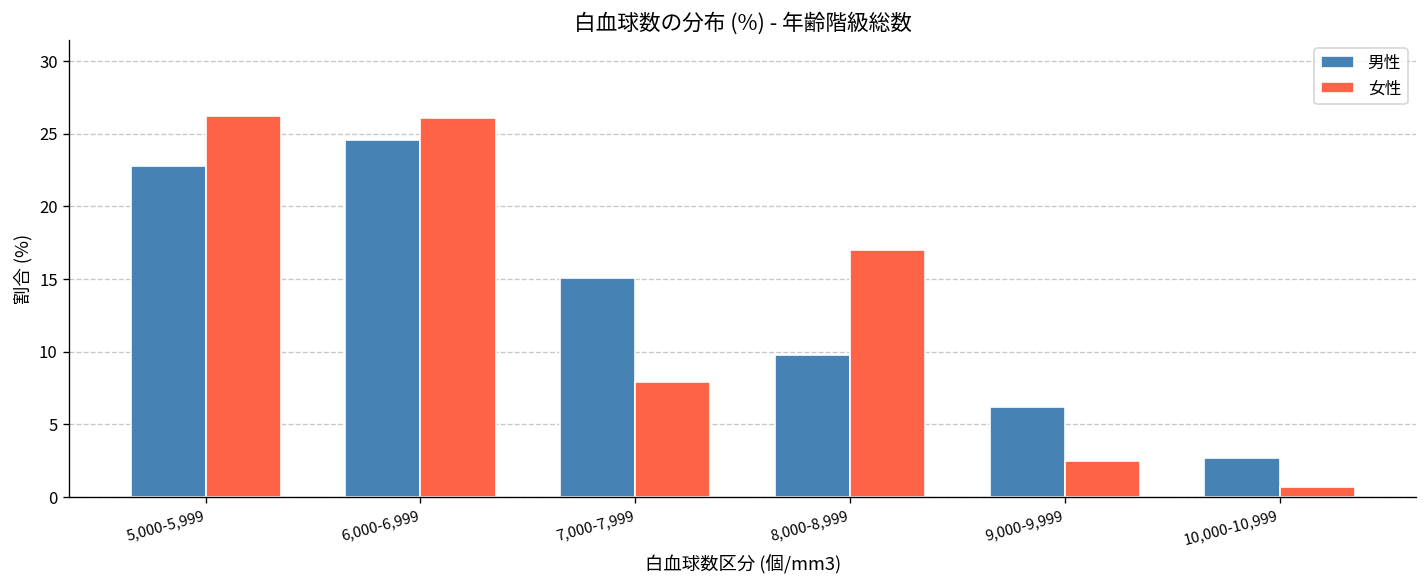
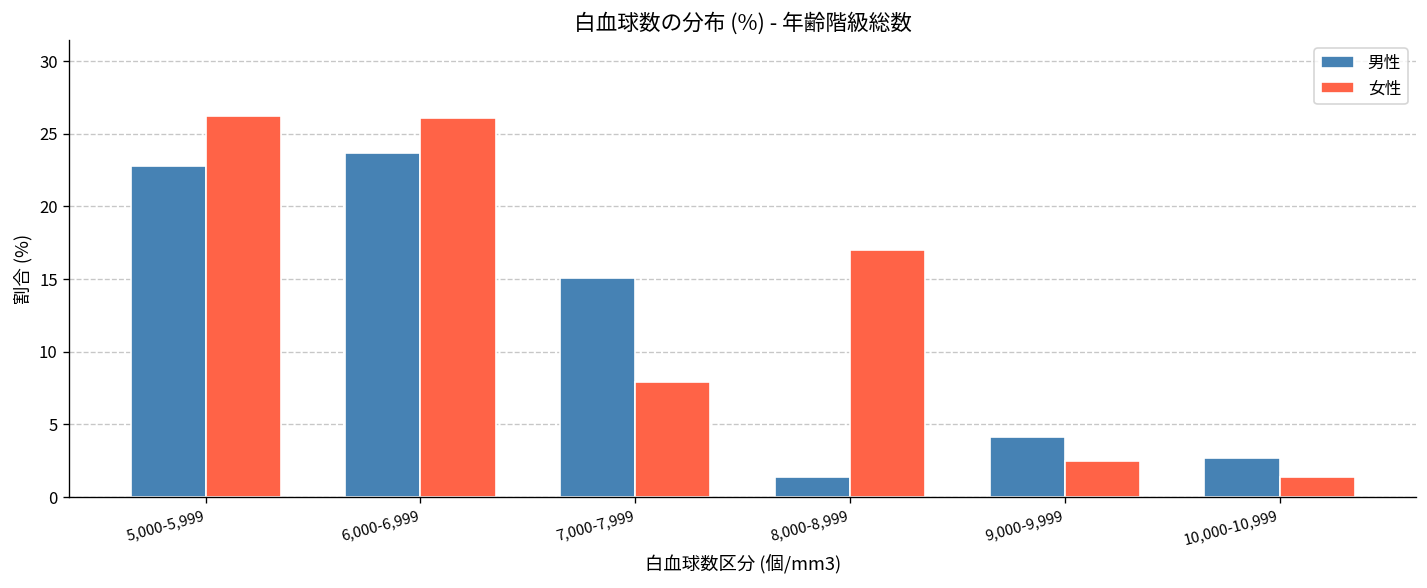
  {
    "男性": {
      "5,000-5,999": 22.8,
-     "6,000-6,999": 24.6,
+     "6,000-6,999": 23.7,
      "7,000-7,999": 15.1,
-     "8,000-8,999": 9.8,
-     "9,000-9,999": 6.2,
+     "8,000-8,999": 1.4,
+     "9,000-9,999": 4.1,
      "10,000-10,999": 2.7
    },
    "女性": {
      "5,000-5,999": 26.2,
      "6,000-6,999": 26.1,
      "7,000-7,999": 7.9,
      "8,000-8,999": 17.0,
      "9,000-9,999": 2.5,
-     "10,000-10,999": 0.7
+     "10,000-10,999": 1.4
    }
  }
